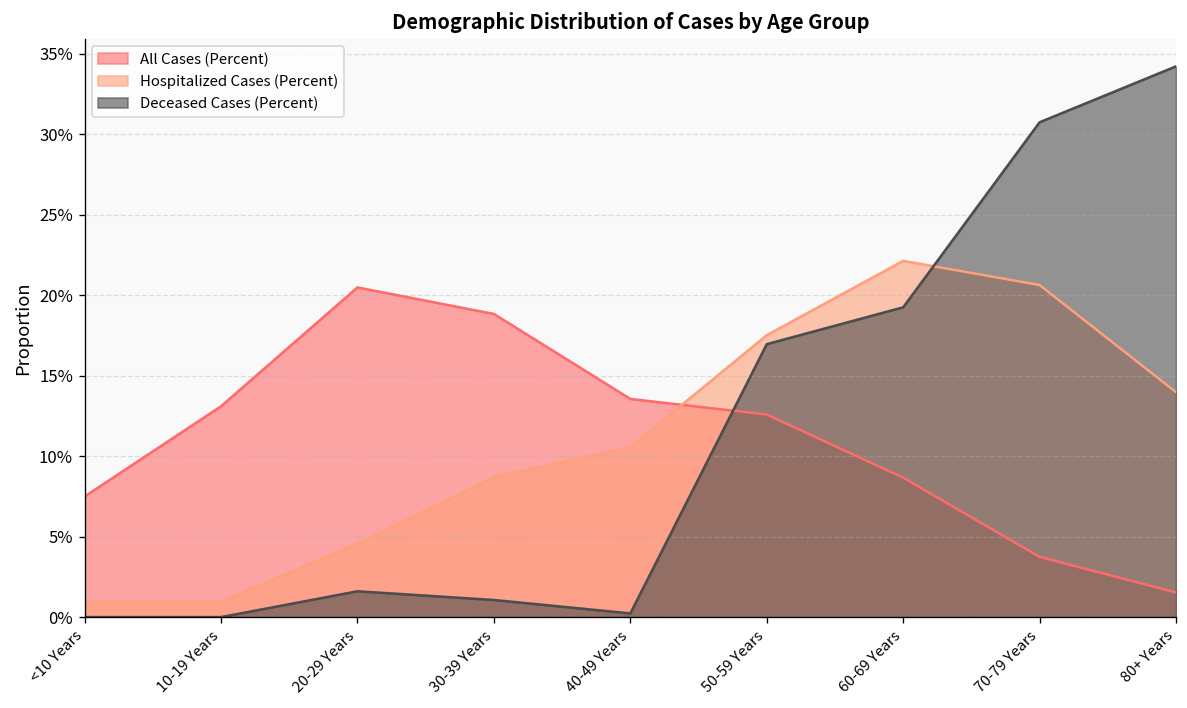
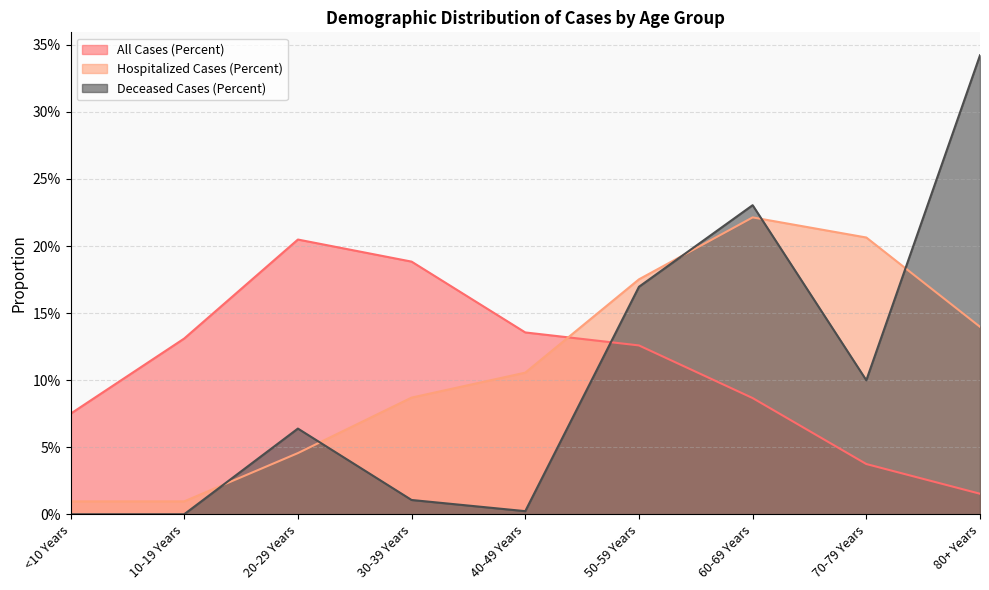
  {
    "Deceased Cases (Percent)": {
      "<10 Years": "0.0%",
      "10-19 Years": "0.0%",
-     "20-29 Years": "1.6%",
+     "20-29 Years": "6.4%",
      "30-39 Years": "1.1%",
      "40-49 Years": "0.2%",
      "50-59 Years": "17.0%",
-     "60-69 Years": "19.3%",
-     "70-79 Years": "30.7%",
+     "60-69 Years": "23.0%",
+     "70-79 Years": "10.0%",
      "80+ Years": "34.2%"
    }
  }
